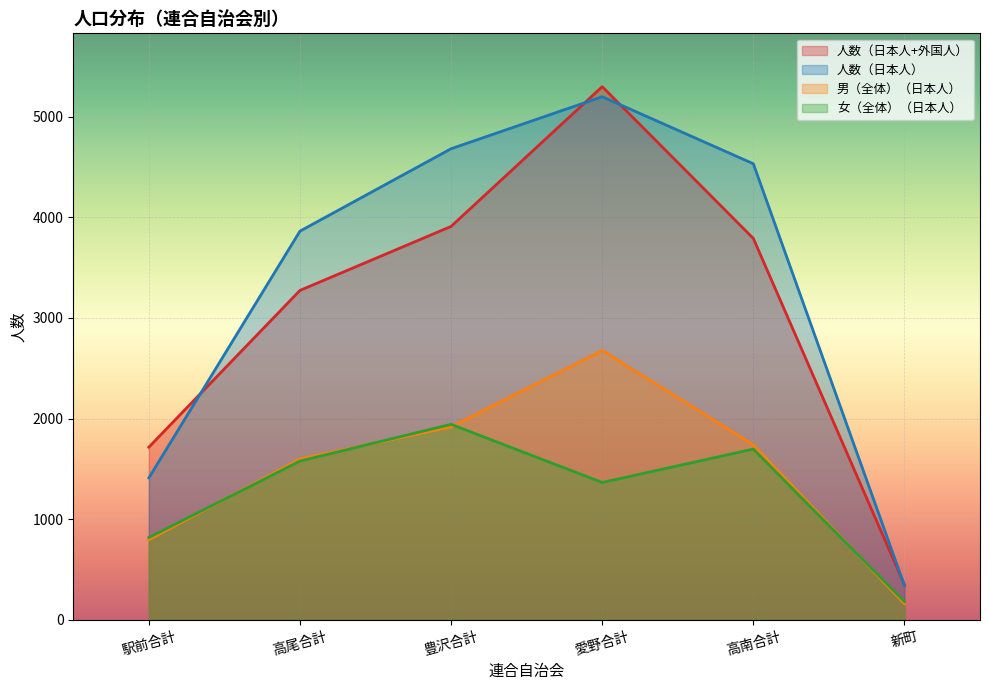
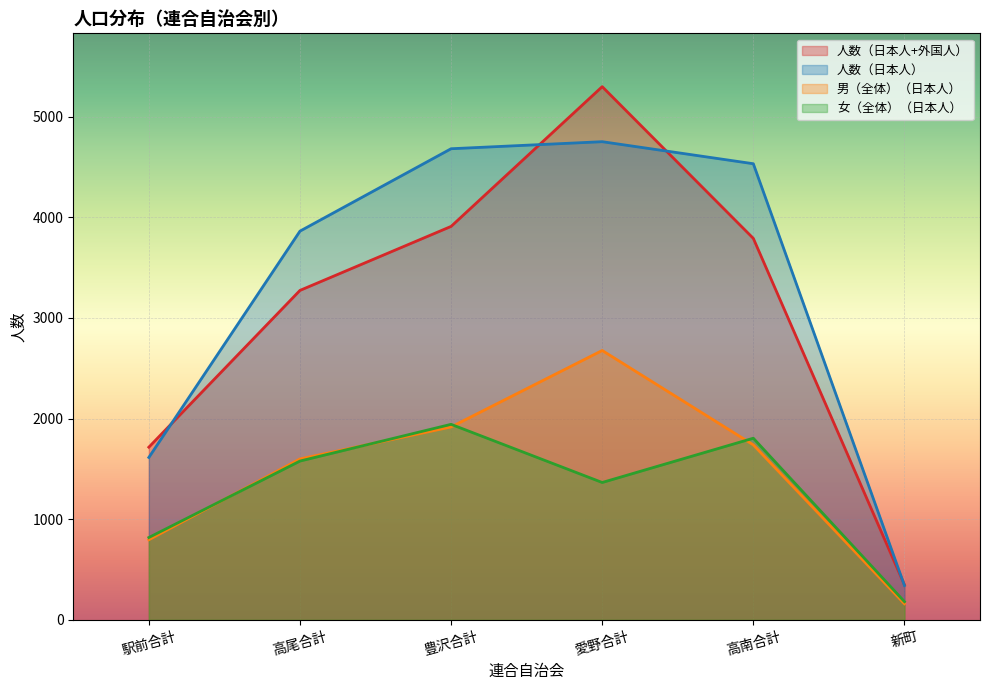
  {
    "人数（日本人）": {
-     "駅前合計": 1410,
+     "駅前合計": 1610,
      "高尾合計": 3860,
      "豊沢合計": 4680,
-     "愛野合計": 5200,
+     "愛野合計": 4750,
      "高南合計": 4530
    },
    "女（全体）（日本人）": {
      "豊沢合計": 1940,
      "愛野合計": 1370,
-     "高南合計": 1700
+     "高南合計": 1810
    }
  }
